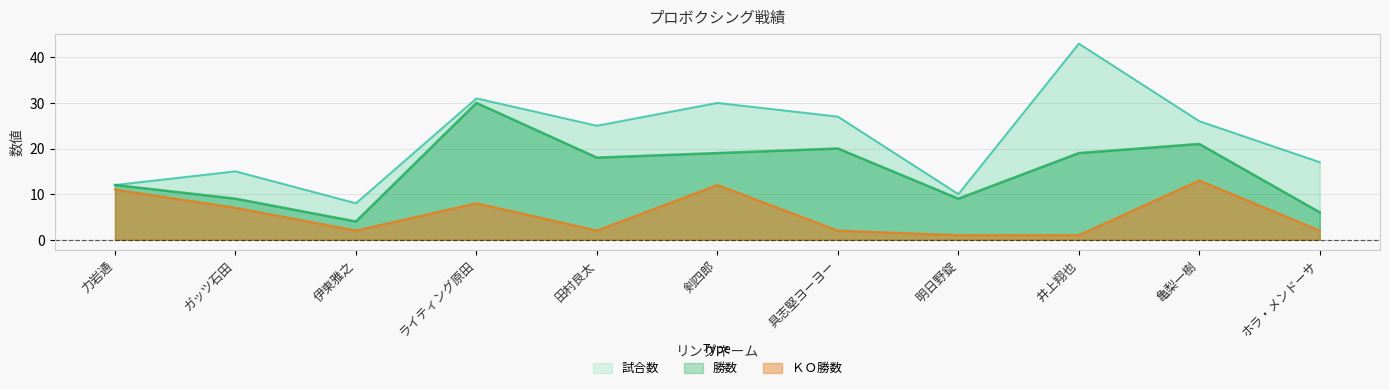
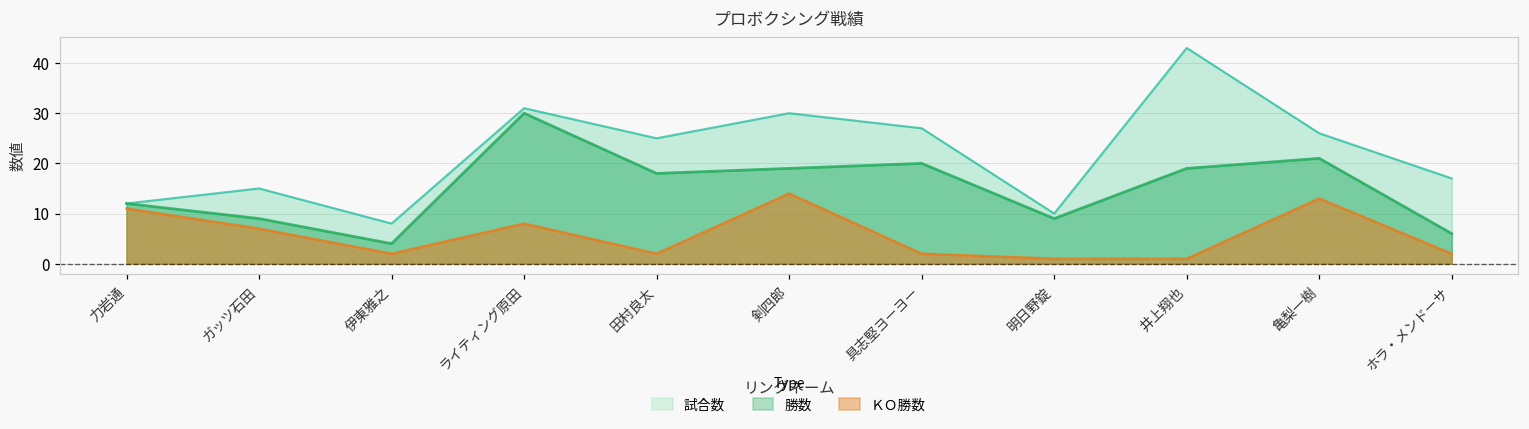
  {
    "ＫＯ勝数": {
      "力岩通": 11,
      "ガッツ石田": 7,
      "伊東雅之": 2,
      "ライティング原田": 8,
      "田村良太": 2,
-     "剣四郎": 12,
+     "剣四郎": 14,
      "具志堅ヨーヨー": 2,
      "明日野錠": 1,
      "井上翔也": 1,
      "亀梨一樹": 13,
      "ホラ・メンドーサ": 2
    }
  }
